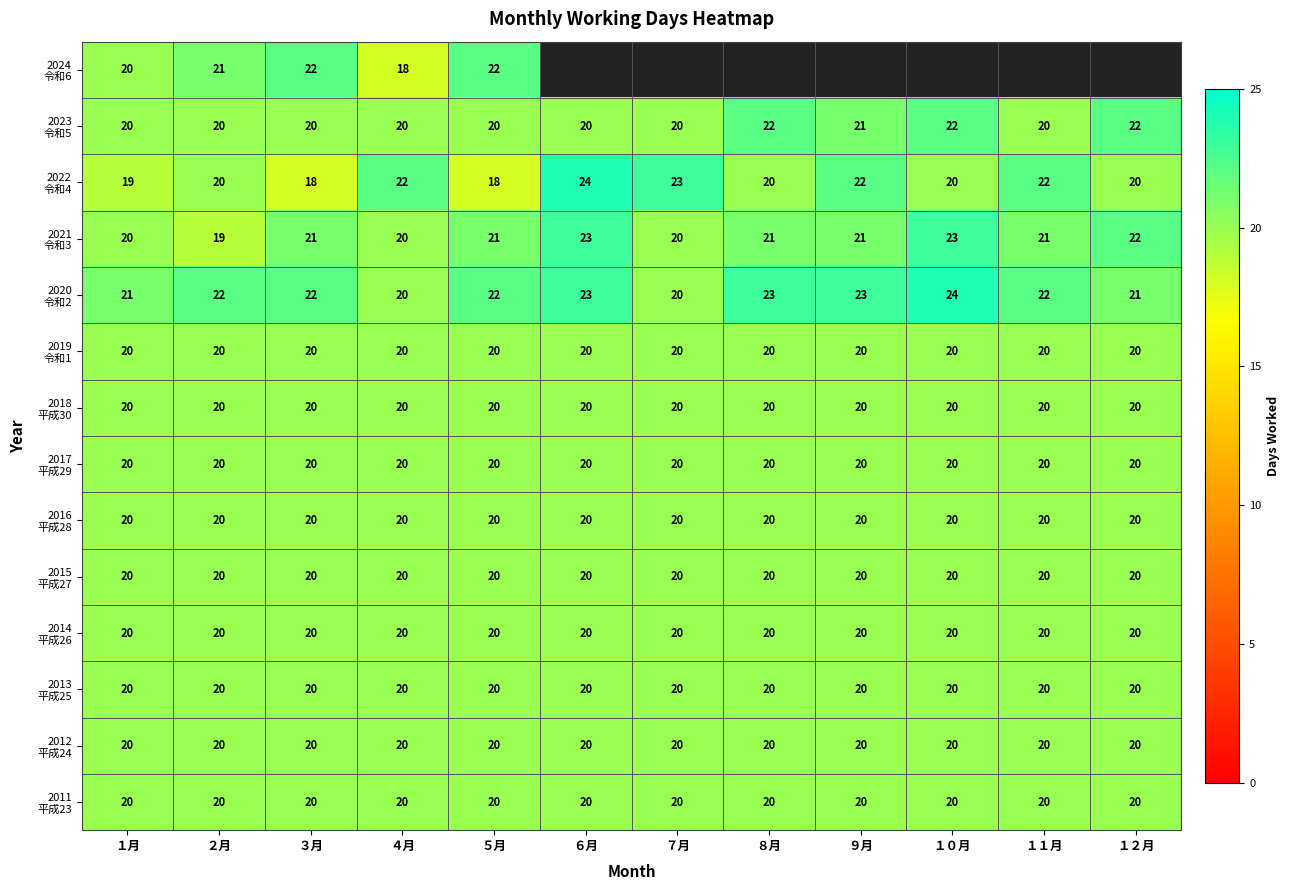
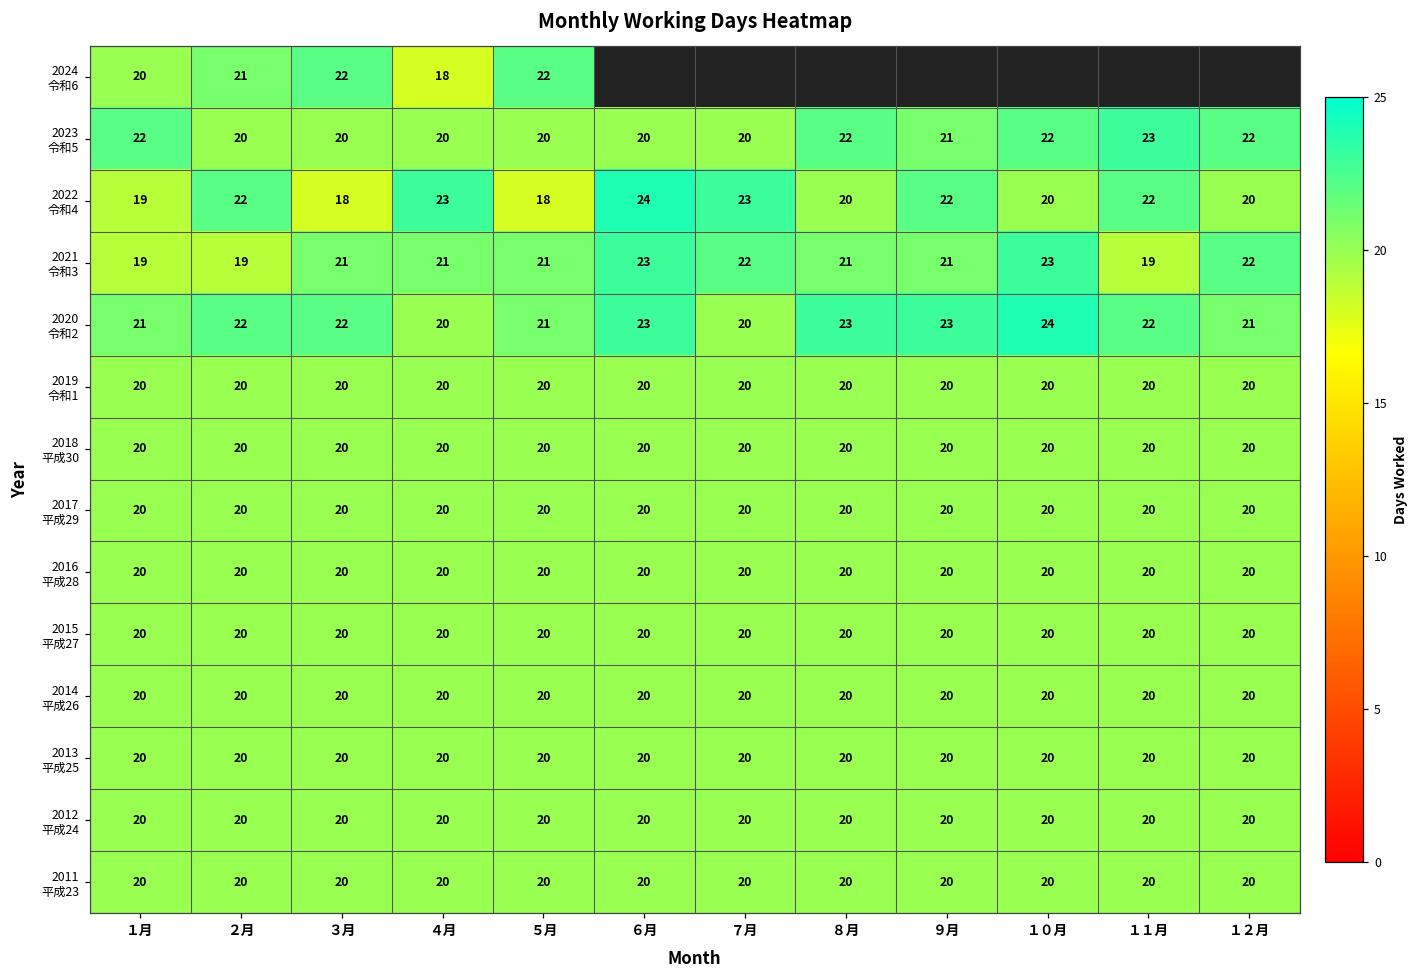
  {
    "2024 令和6": {
      "１月": 20,
      "２月": 21,
      "３月": 22,
      "４月": 18,
      "５月": 22
    },
    "2023 令和5": {
-     "１月": 20,
+     "１月": 22,
      "２月": 20,
      "３月": 20,
      "４月": 20,
      "５月": 20,
      "６月": 20,
      "７月": 20,
      "８月": 22,
      "９月": 21,
      "１０月": 22,
-     "１１月": 20,
+     "１１月": 23,
      "１２月": 22
    },
    "2022 令和4": {
      "１月": 19,
-     "２月": 20,
+     "２月": 22,
      "３月": 18,
-     "４月": 22,
+     "４月": 23,
      "５月": 18,
      "６月": 24,
      "７月": 23,
      "８月": 20,
      "９月": 22,
      "１０月": 20,
      "１１月": 22,
      "１２月": 20
    },
    "2021 令和3": {
-     "１月": 20,
+     "１月": 19,
      "２月": 19,
      "３月": 21,
-     "４月": 20,
+     "４月": 21,
      "５月": 21,
      "６月": 23,
-     "７月": 20,
+     "７月": 22,
      "８月": 21,
      "９月": 21,
      "１０月": 23,
-     "１１月": 21,
+     "１１月": 19,
      "１２月": 22
    },
    "2020 令和2": {
      "１月": 21,
      "２月": 22,
      "３月": 22,
      "４月": 20,
-     "５月": 22,
+     "５月": 21,
      "６月": 23,
      "７月": 20,
      "８月": 23,
      "９月": 23,
      "１０月": 24,
      "１１月": 22,
      "１２月": 21
    },
    "2019 令和1": {
      "１月": 20,
      "２月": 20,
      "３月": 20,
      "４月": 20,
      "５月": 20,
      "６月": 20,
      "７月": 20,
      "８月": 20,
      "９月": 20,
      "１０月": 20,
      "１１月": 20,
      "１２月": 20
    },
    "2018 平成30": {
      "１月": 20,
      "２月": 20,
      "３月": 20,
      "４月": 20,
      "５月": 20,
      "６月": 20,
      "７月": 20,
      "８月": 20,
      "９月": 20,
      "１０月": 20,
      "１１月": 20,
      "１２月": 20
    },
    "2017 平成29": {
      "１月": 20,
      "２月": 20,
      "３月": 20,
      "４月": 20,
      "５月": 20,
      "６月": 20,
      "７月": 20,
      "８月": 20,
      "９月": 20,
      "１０月": 20,
      "１１月": 20,
      "１２月": 20
    },
    "2016 平成28": {
      "１月": 20,
      "２月": 20,
      "３月": 20,
      "４月": 20,
      "５月": 20,
      "６月": 20,
      "７月": 20,
      "８月": 20,
      "９月": 20,
      "１０月": 20,
      "１１月": 20,
      "１２月": 20
    },
    "2015 平成27": {
      "１月": 20,
      "２月": 20,
      "３月": 20,
      "４月": 20,
      "５月": 20,
      "６月": 20,
      "７月": 20,
      "８月": 20,
      "９月": 20,
      "１０月": 20,
      "１１月": 20,
      "１２月": 20
    },
    "2014 平成26": {
      "１月": 20,
      "２月": 20,
      "３月": 20,
      "４月": 20,
      "５月": 20,
      "６月": 20,
      "７月": 20,
      "８月": 20,
      "９月": 20,
      "１０月": 20,
      "１１月": 20,
      "１２月": 20
    },
    "2013 平成25": {
      "１月": 20,
      "２月": 20,
      "３月": 20,
      "４月": 20,
      "５月": 20,
      "６月": 20,
      "７月": 20,
      "８月": 20,
      "９月": 20,
      "１０月": 20,
      "１１月": 20,
      "１２月": 20
    },
    "2012 平成24": {
      "１月": 20,
      "２月": 20,
      "３月": 20,
      "４月": 20,
      "５月": 20,
      "６月": 20,
      "７月": 20,
      "８月": 20,
      "９月": 20,
      "１０月": 20,
      "１１月": 20,
      "１２月": 20
    },
    "2011 平成23": {
      "１月": 20,
      "２月": 20,
      "３月": 20,
      "４月": 20,
      "５月": 20,
      "６月": 20,
      "７月": 20,
      "８月": 20,
      "９月": 20,
      "１０月": 20,
      "１１月": 20,
      "１２月": 20
    }
  }
